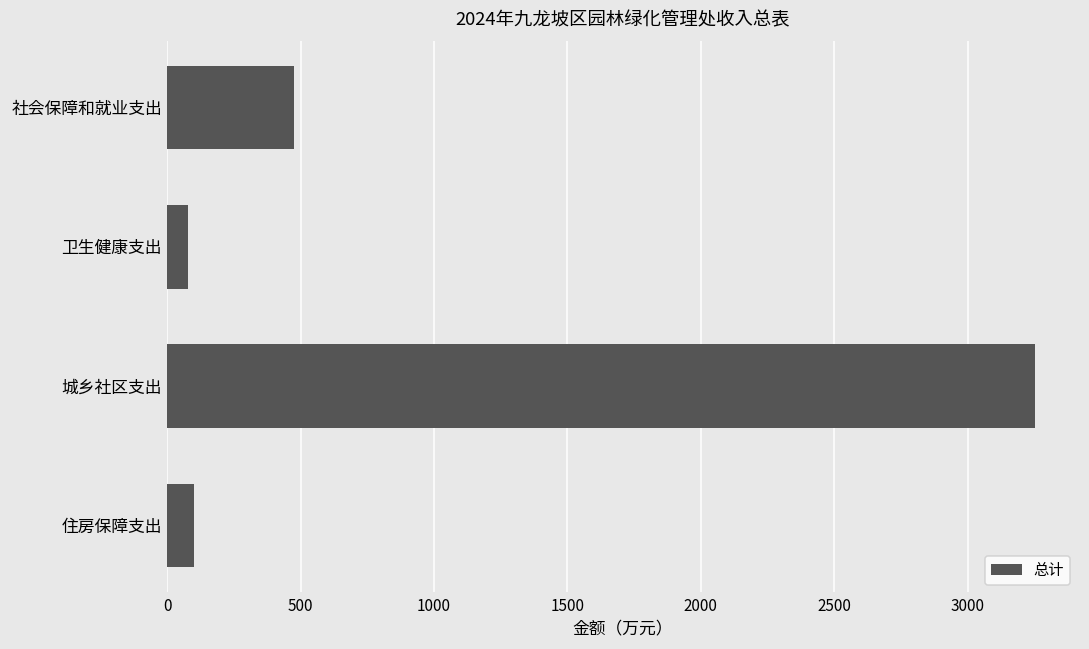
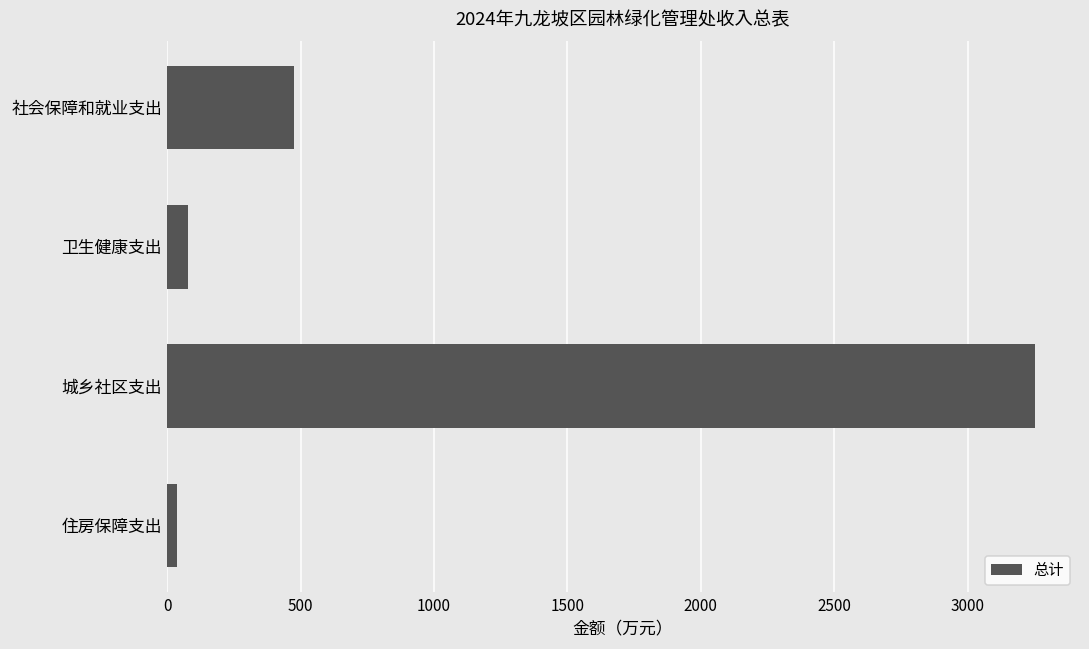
  {
    "社会保障和就业支出": 470,
    "卫生健康支出": 80,
    "城乡社区支出": 3250,
-   "住房保障支出": 100
+   "住房保障支出": 40
  }
